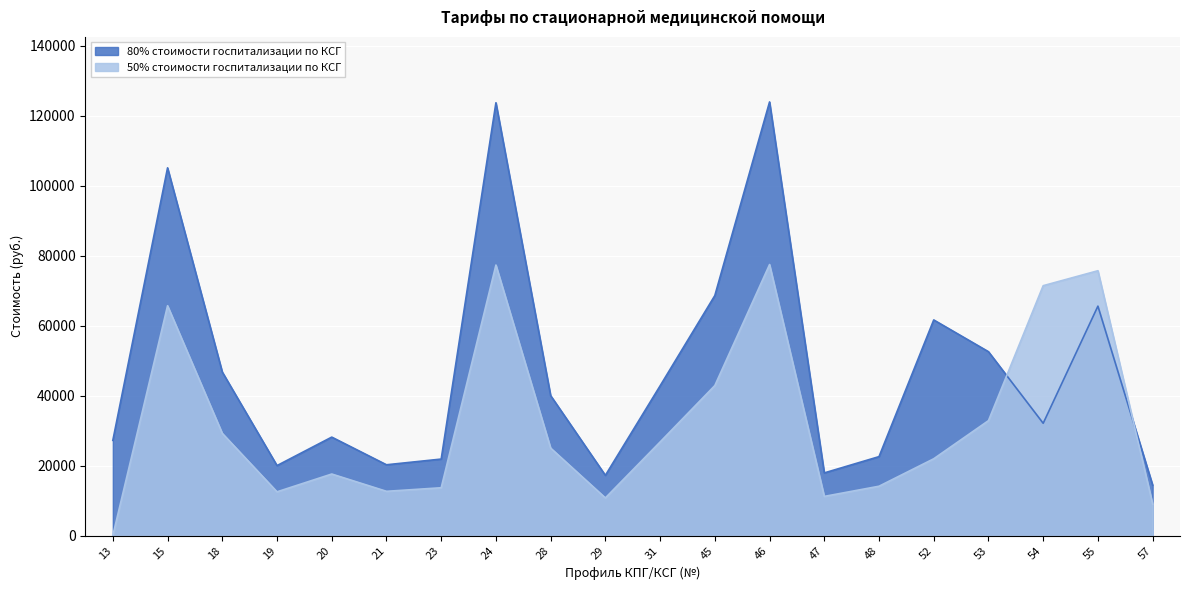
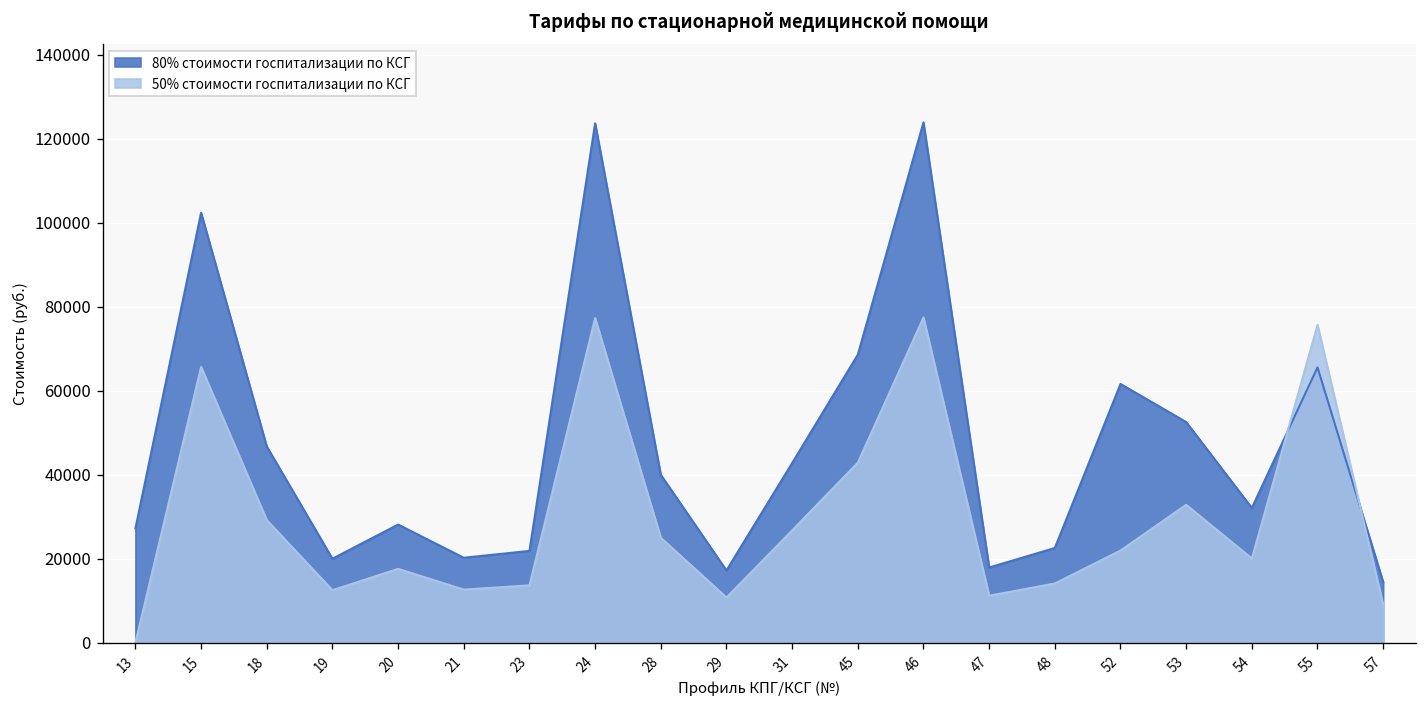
  {
    "80% стоимости госпитализации по КСГ": {
      "13": 27000,
-     "15": 105000,
+     "15": 102000,
      "18": 47000,
      "19": 20000,
      "20": 28000,
      "21": 20000,
      "23": 22000,
      "24": 124000,
      "28": 40000,
      "29": 17000,
      "31": 43000,
      "45": 69000,
      "46": 124000,
      "47": 18000,
      "48": 23000,
      "52": 62000,
      "53": 53000,
      "54": 32000,
      "55": 66000,
      "57": 14000
    },
    "50% стоимости госпитализации по КСГ": {
      "13": 0,
      "15": 66000,
      "18": 29000,
      "19": 12000,
      "20": 18000,
      "21": 13000,
      "23": 14000,
      "24": 77000,
      "28": 25000,
      "29": 11000,
      "31": 27000,
      "45": 43000,
      "46": 77000,
      "47": 11000,
      "48": 14000,
      "52": 22000,
      "53": 33000,
-     "54": 71000,
+     "54": 20000,
      "55": 76000,
      "57": 9000
    }
  }
